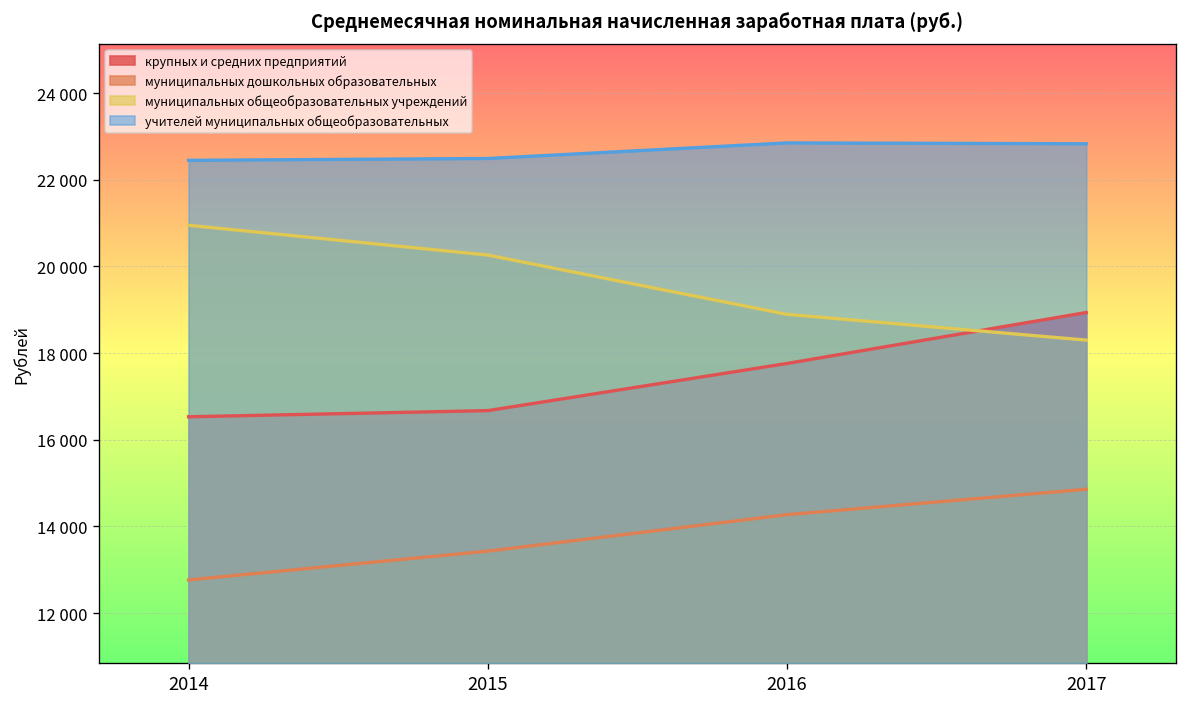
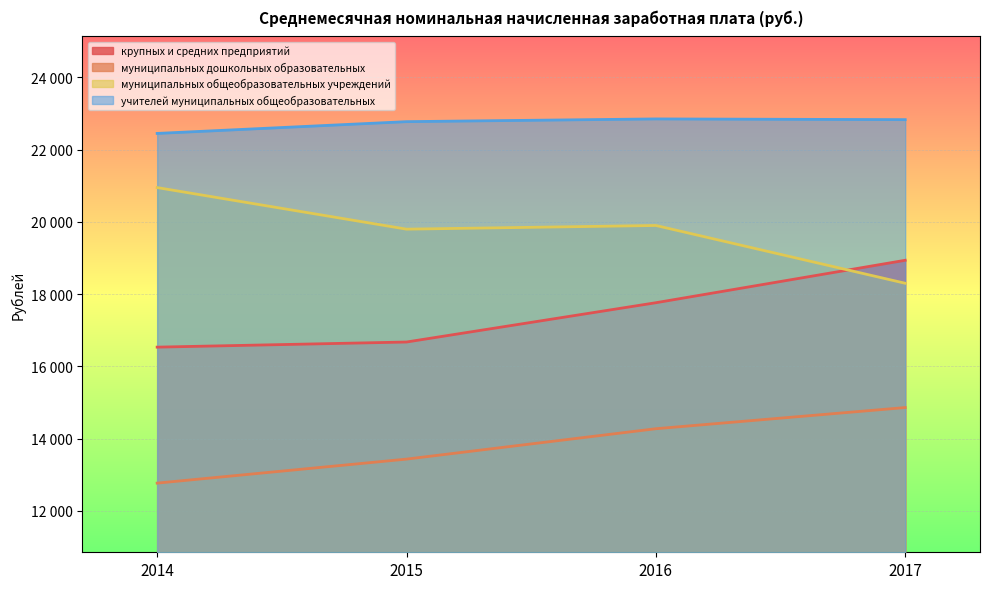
  {
    "муниципальных общеобразовательных учреждений": {
      "2014": 20900,
-     "2015": 20300,
-     "2016": 18900,
+     "2015": 19800,
+     "2016": 19900,
      "2017": 18300
    },
    "учителей муниципальных общеобразовательных": {
      "2014": 22400,
-     "2015": 22500,
+     "2015": 22800,
      "2016": 22900,
      "2017": 22800
    }
  }
